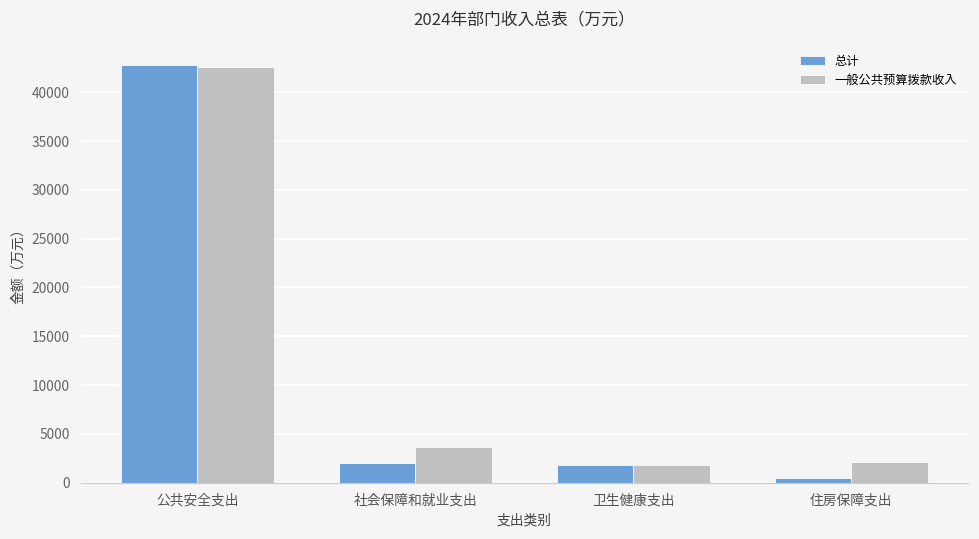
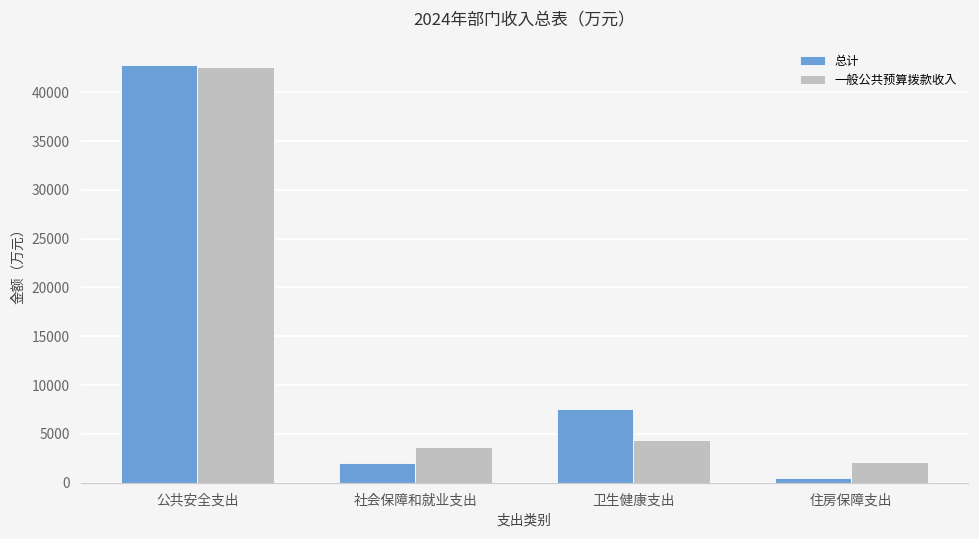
  {
    "总计": {
      "公共安全支出": 43000,
      "社会保障和就业支出": 2000,
-     "卫生健康支出": 2000,
+     "卫生健康支出": 8000,
      "住房保障支出": 0
    },
    "一般公共预算拨款收入": {
      "公共安全支出": 43000,
      "社会保障和就业支出": 4000,
-     "卫生健康支出": 2000,
+     "卫生健康支出": 4000,
      "住房保障支出": 2000
    }
  }
